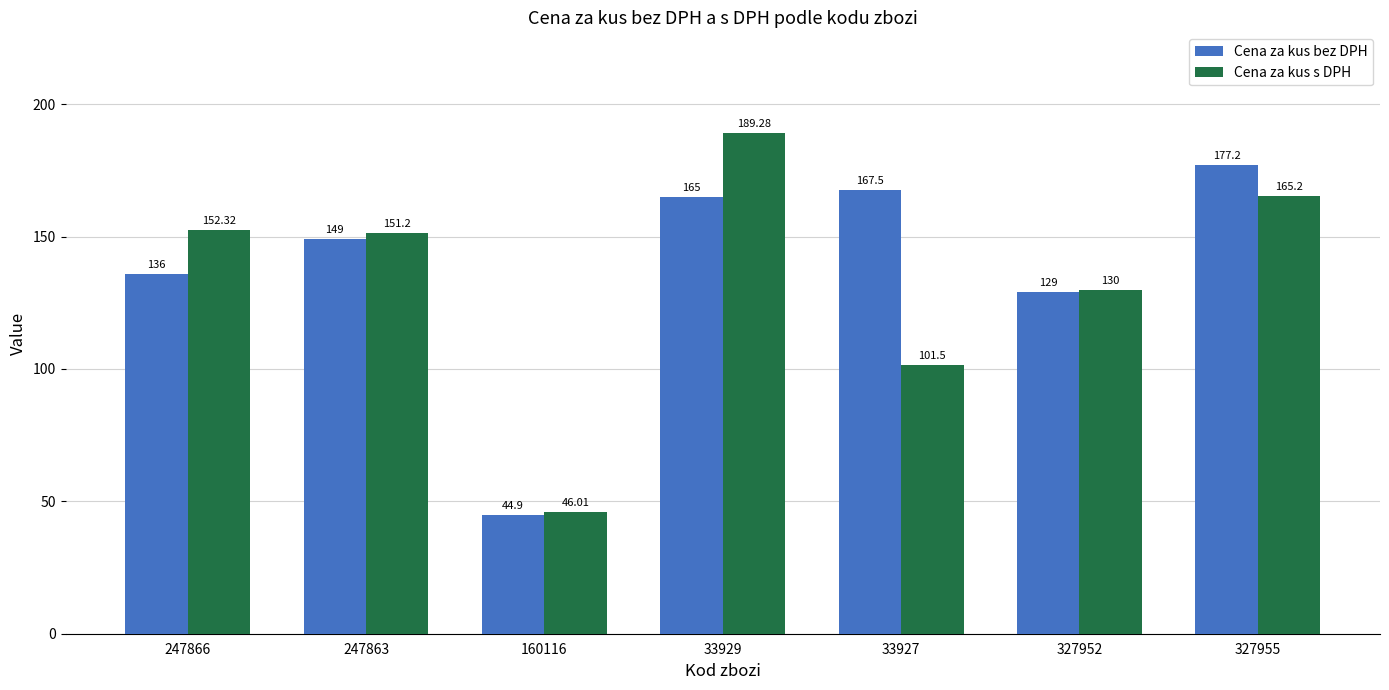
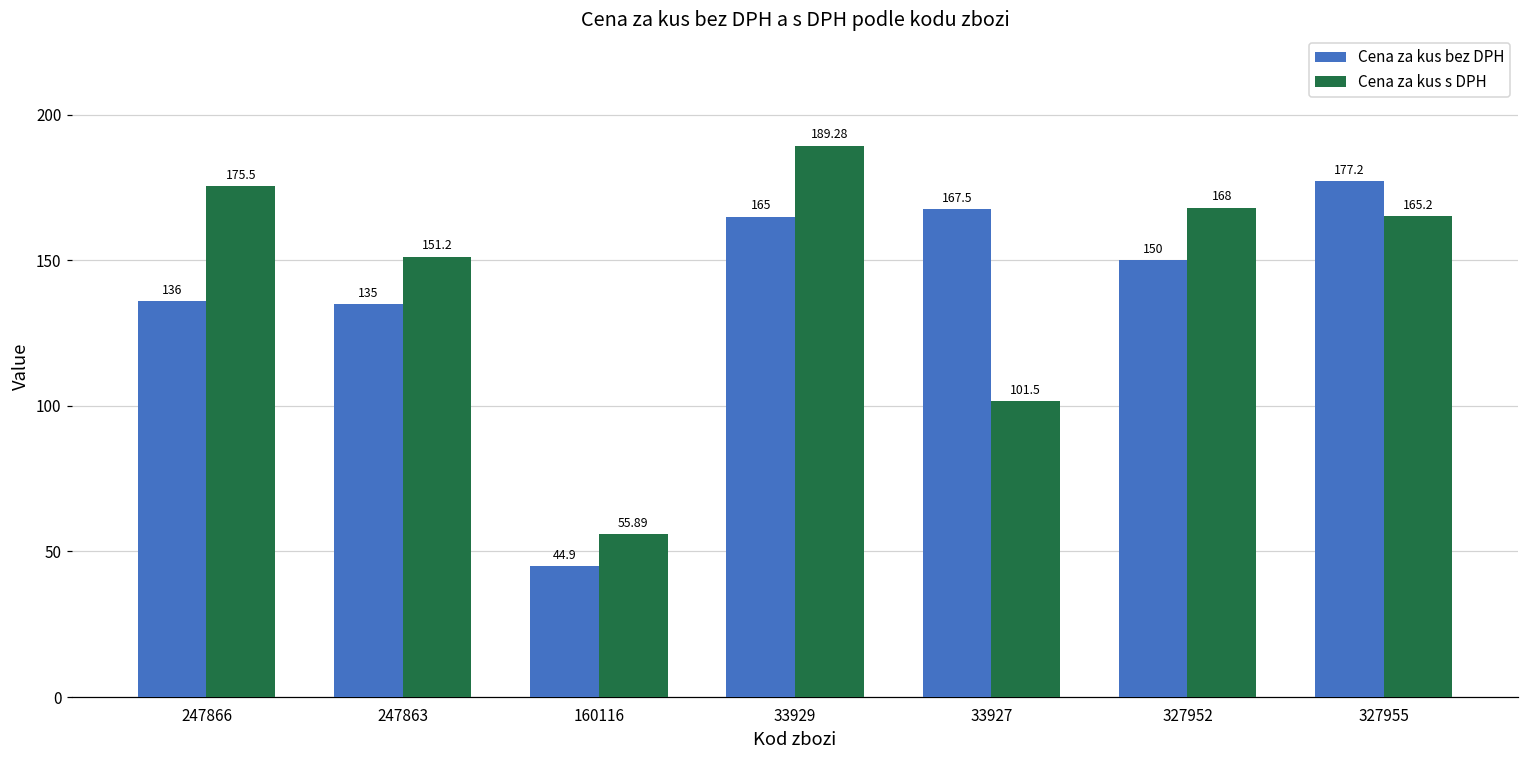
  {
    "Cena za kus bez DPH": {
      "247866": 136,
-     "247863": 149,
+     "247863": 135,
      "160116": 44.9,
      "33929": 165,
      "33927": 167.5,
-     "327952": 129,
+     "327952": 150,
      "327955": 177.2
    },
    "Cena za kus s DPH": {
-     "247866": 152.32,
+     "247866": 175.5,
      "247863": 151.2,
-     "160116": 46.01,
+     "160116": 55.89,
      "33929": 189.28,
      "33927": 101.5,
-     "327952": 130,
+     "327952": 168,
      "327955": 165.2
    }
  }
